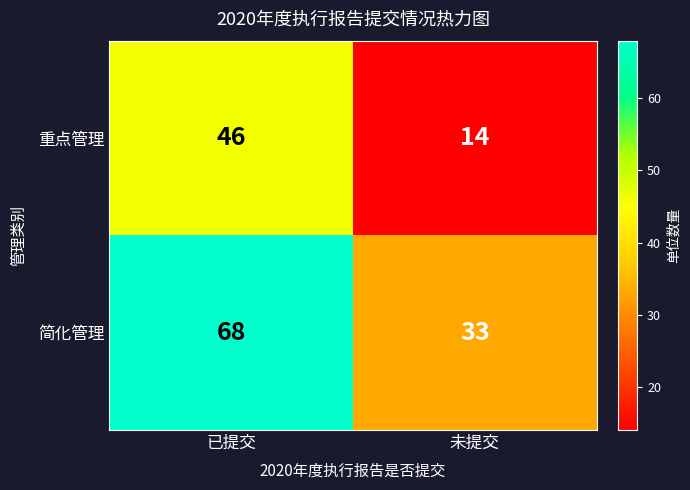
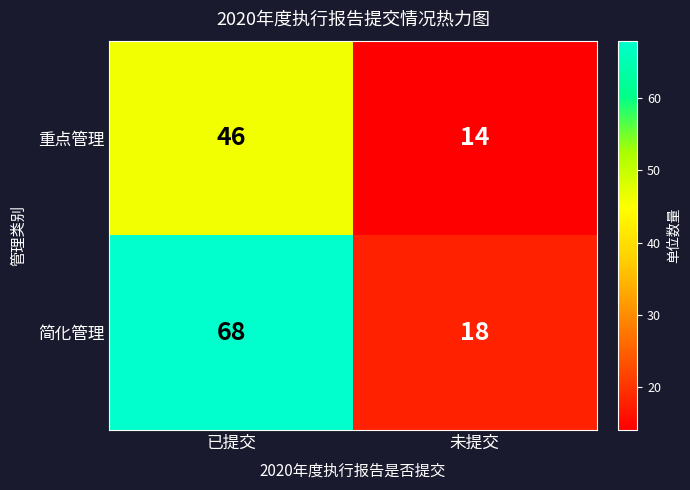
  {
    "重点管理": {
      "已提交": 46,
      "未提交": 14
    },
    "简化管理": {
      "已提交": 68,
-     "未提交": 33
+     "未提交": 18
    }
  }
